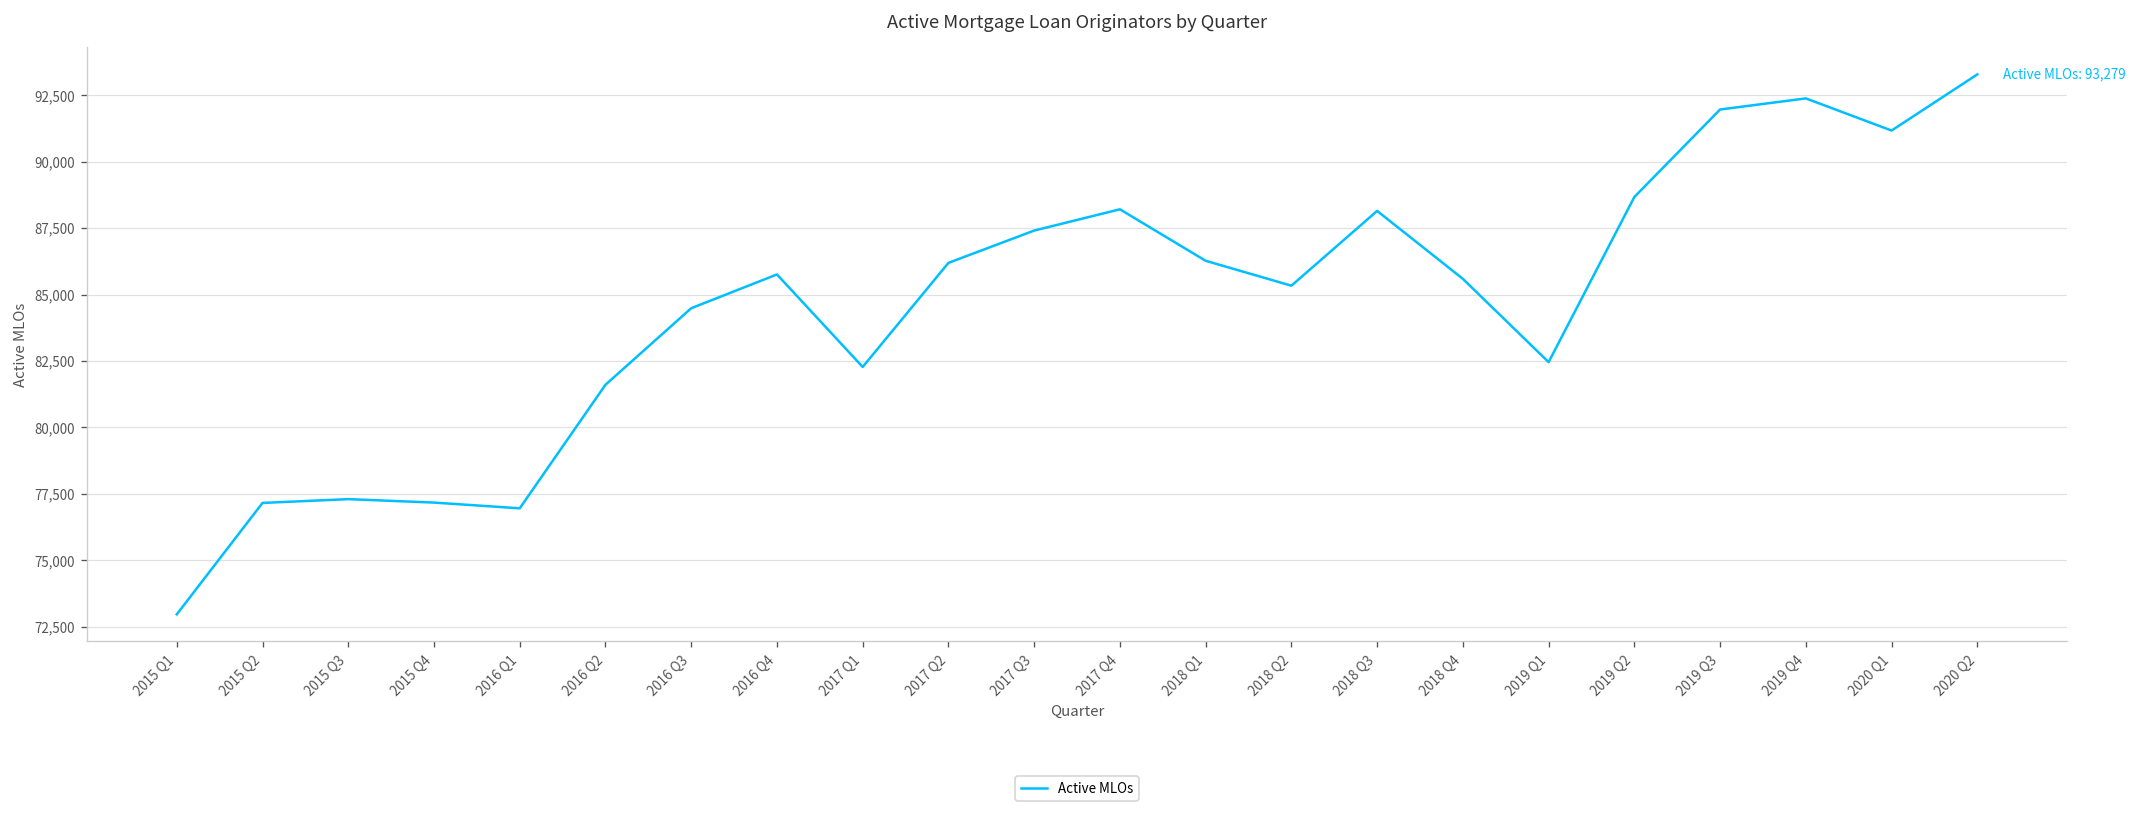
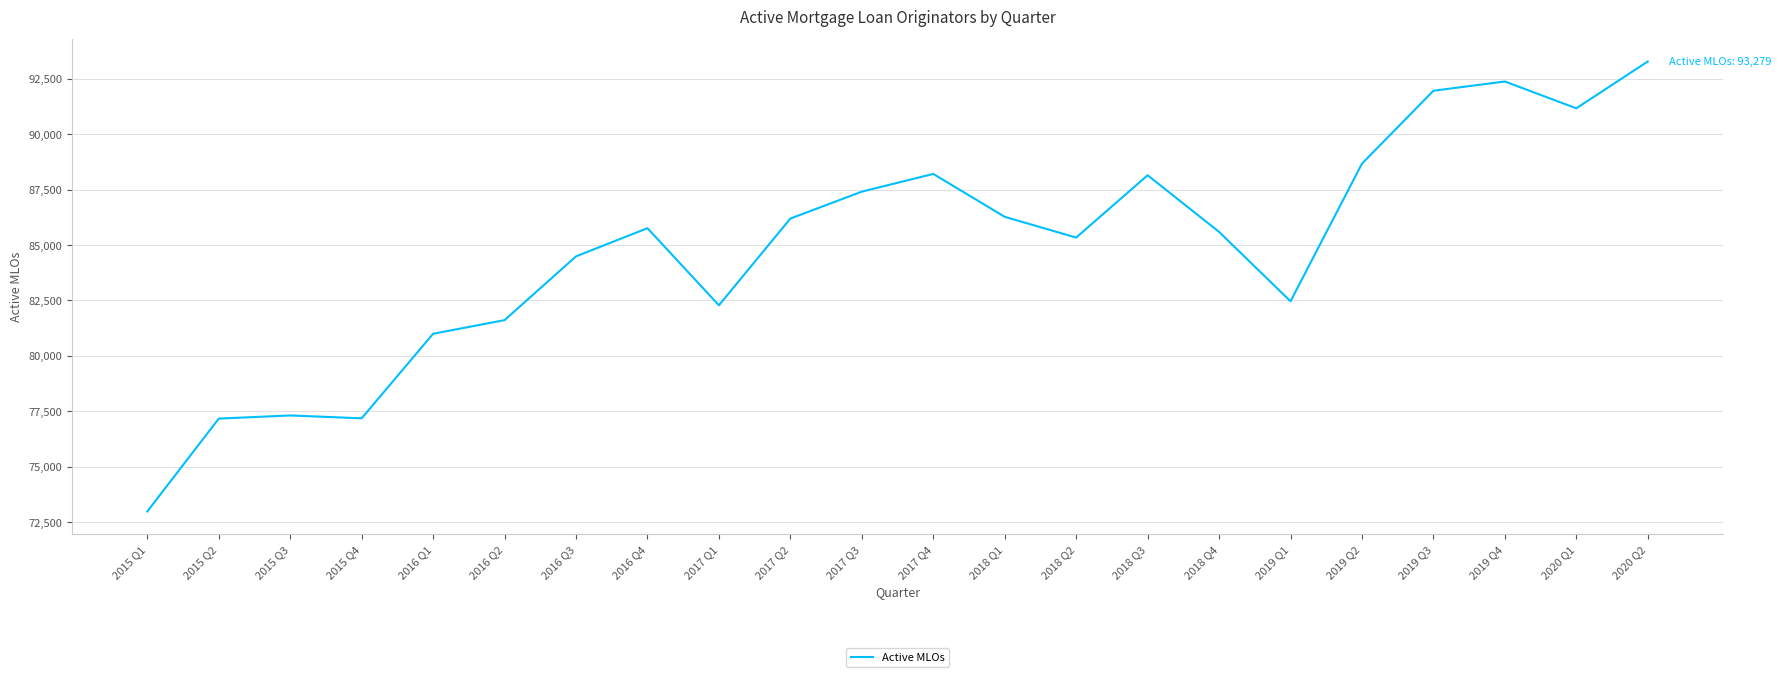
  {
    "2015 Q1": "73,000",
    "2015 Q2": "77,200",
    "2015 Q3": "77,300",
    "2015 Q4": "77,200",
-   "2016 Q1": "77,000",
+   "2016 Q1": "81,000",
    "2016 Q2": "81,600",
    "2016 Q3": "84,500",
    "2016 Q4": "85,800",
    "2017 Q1": "82,300",
    "2017 Q2": "86,200",
    "2017 Q3": "87,400",
    "2017 Q4": "88,200",
    "2018 Q1": "86,300",
    "2018 Q2": "85,300",
    "2018 Q3": "88,100",
    "2018 Q4": "85,600",
    "2019 Q1": "82,500",
    "2019 Q2": "88,700",
    "2019 Q3": "92,000",
    "2019 Q4": "92,400",
    "2020 Q1": "91,200"
  }
